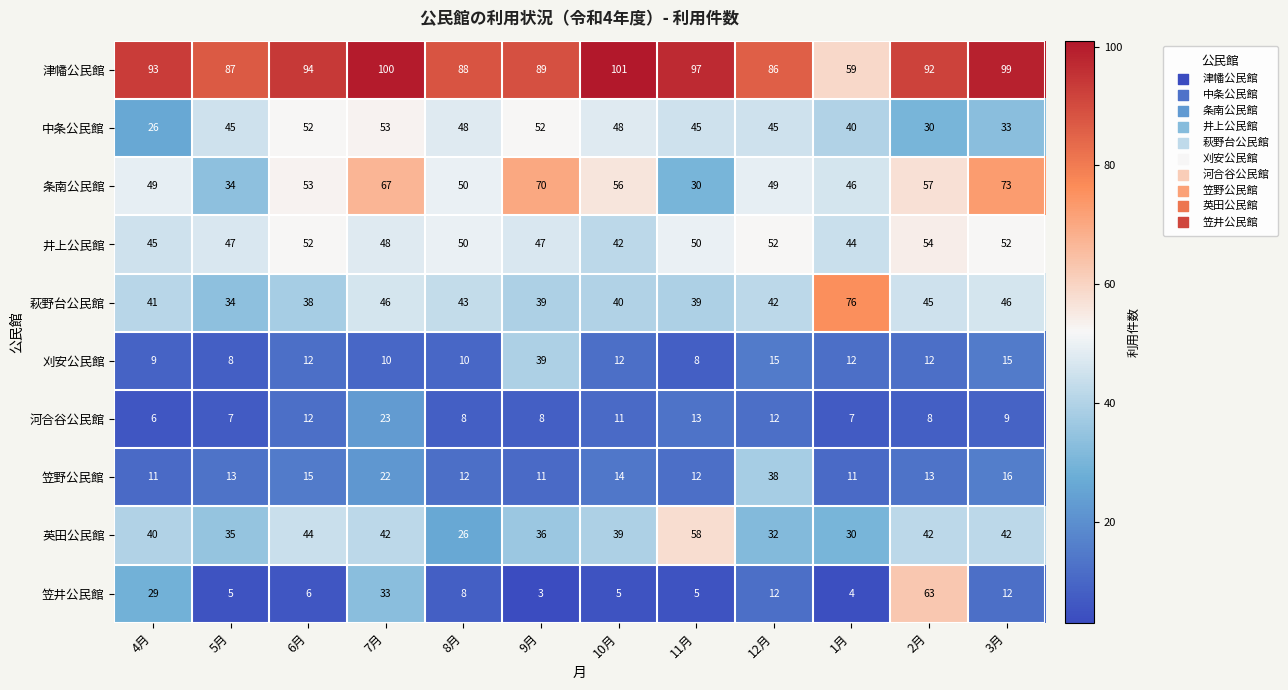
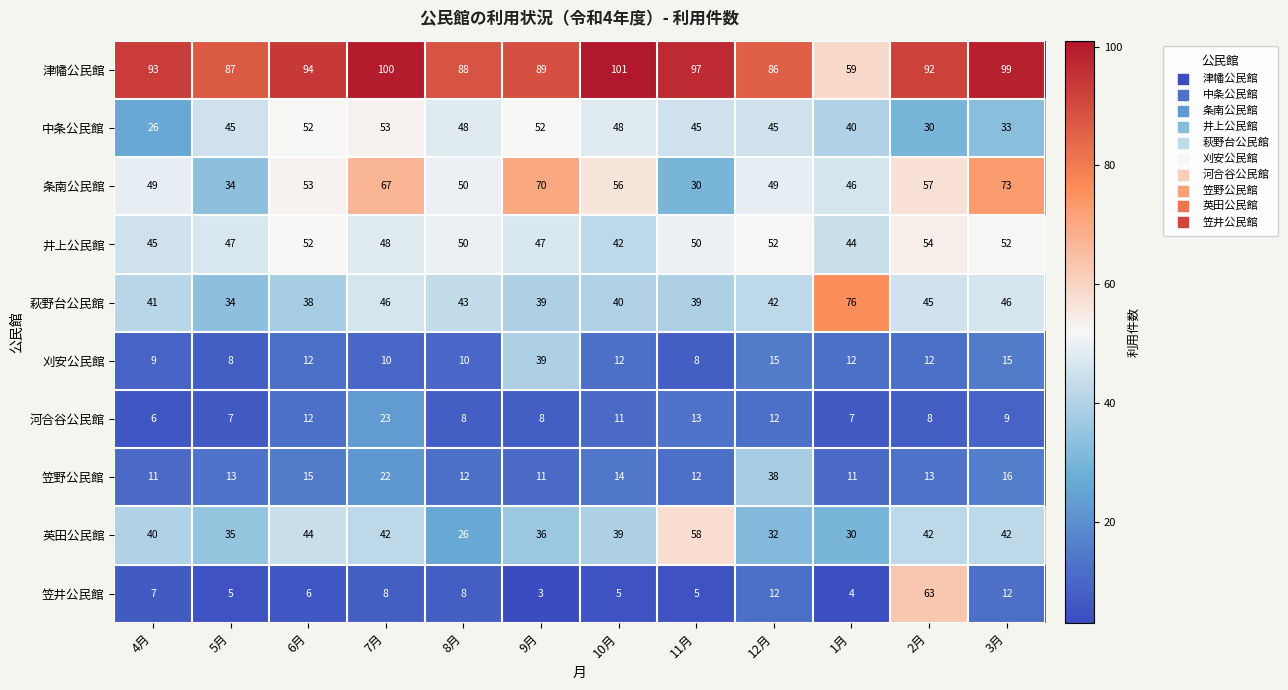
  {
    "津幡公民館": {
      "4月": 93,
      "5月": 87,
      "6月": 94,
      "7月": 100,
      "8月": 88,
      "9月": 89,
      "10月": 101,
      "11月": 97,
      "12月": 86,
      "1月": 59,
      "2月": 92,
      "3月": 99
    },
    "中条公民館": {
      "4月": 26,
      "5月": 45,
      "6月": 52,
      "7月": 53,
      "8月": 48,
      "9月": 52,
      "10月": 48,
      "11月": 45,
      "12月": 45,
      "1月": 40,
      "2月": 30,
      "3月": 33
    },
    "条南公民館": {
      "4月": 49,
      "5月": 34,
      "6月": 53,
      "7月": 67,
      "8月": 50,
      "9月": 70,
      "10月": 56,
      "11月": 30,
      "12月": 49,
      "1月": 46,
      "2月": 57,
      "3月": 73
    },
    "井上公民館": {
      "4月": 45,
      "5月": 47,
      "6月": 52,
      "7月": 48,
      "8月": 50,
      "9月": 47,
      "10月": 42,
      "11月": 50,
      "12月": 52,
      "1月": 44,
      "2月": 54,
      "3月": 52
    },
    "萩野台公民館": {
      "4月": 41,
      "5月": 34,
      "6月": 38,
      "7月": 46,
      "8月": 43,
      "9月": 39,
      "10月": 40,
      "11月": 39,
      "12月": 42,
      "1月": 76,
      "2月": 45,
      "3月": 46
    },
    "刈安公民館": {
      "4月": 9,
      "5月": 8,
      "6月": 12,
      "7月": 10,
      "8月": 10,
      "9月": 39,
      "10月": 12,
      "11月": 8,
      "12月": 15,
      "1月": 12,
      "2月": 12,
      "3月": 15
    },
    "河合谷公民館": {
      "4月": 6,
      "5月": 7,
      "6月": 12,
      "7月": 23,
      "8月": 8,
      "9月": 8,
      "10月": 11,
      "11月": 13,
      "12月": 12,
      "1月": 7,
      "2月": 8,
      "3月": 9
    },
    "笠野公民館": {
      "4月": 11,
      "5月": 13,
      "6月": 15,
      "7月": 22,
      "8月": 12,
      "9月": 11,
      "10月": 14,
      "11月": 12,
      "12月": 38,
      "1月": 11,
      "2月": 13,
      "3月": 16
    },
    "英田公民館": {
      "4月": 40,
      "5月": 35,
      "6月": 44,
      "7月": 42,
      "8月": 26,
      "9月": 36,
      "10月": 39,
      "11月": 58,
      "12月": 32,
      "1月": 30,
      "2月": 42,
      "3月": 42
    },
    "笠井公民館": {
-     "4月": 29,
+     "4月": 7,
      "5月": 5,
      "6月": 6,
-     "7月": 33,
+     "7月": 8,
      "8月": 8,
      "9月": 3,
      "10月": 5,
      "11月": 5,
      "12月": 12,
      "1月": 4,
      "2月": 63,
      "3月": 12
    }
  }
